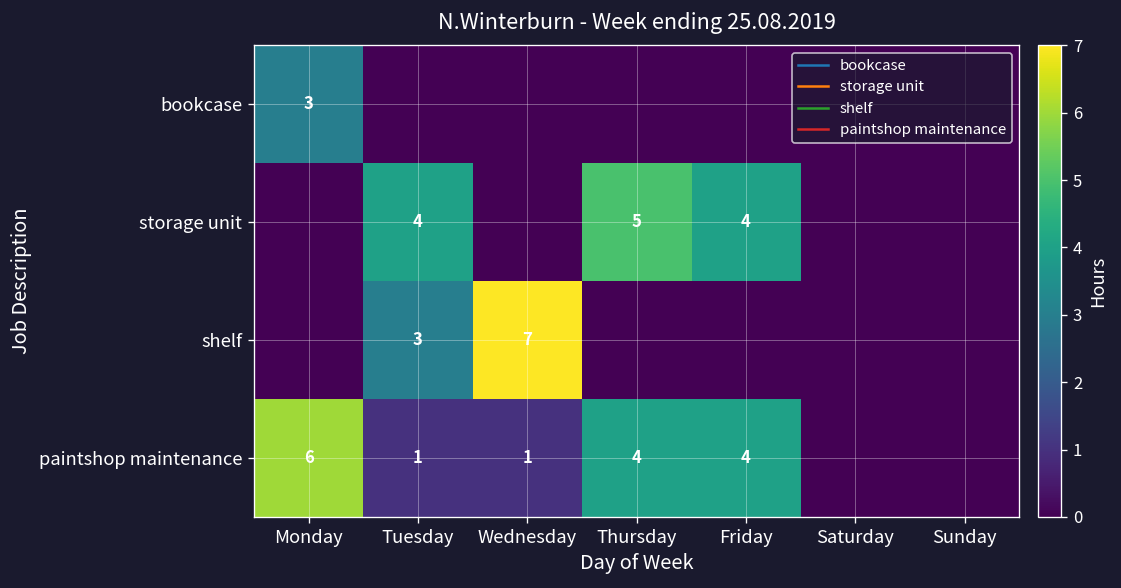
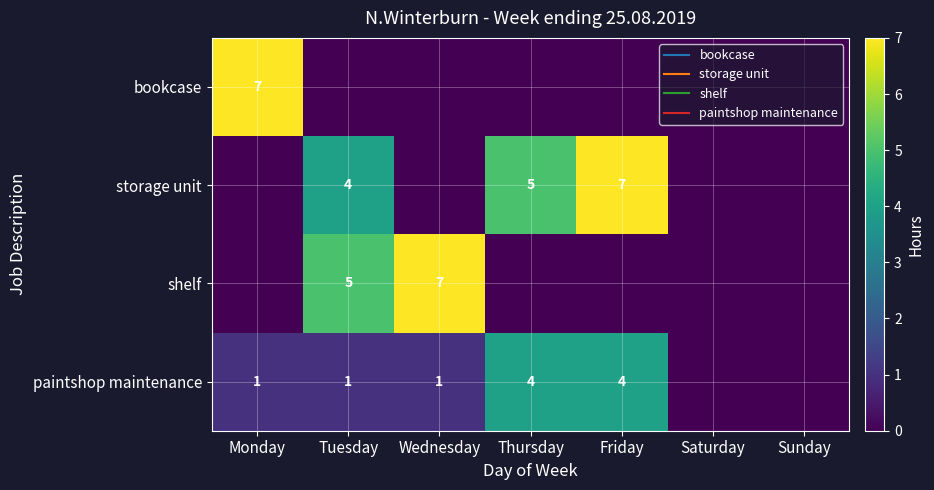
  {
    "bookcase": {
-     "Monday": 3
+     "Monday": 7
    },
    "storage unit": {
      "Tuesday": 4,
      "Thursday": 5,
-     "Friday": 4
+     "Friday": 7
    },
    "shelf": {
-     "Tuesday": 3,
+     "Tuesday": 5,
      "Wednesday": 7
    },
    "paintshop maintenance": {
-     "Monday": 6,
+     "Monday": 1,
      "Tuesday": 1,
      "Wednesday": 1,
      "Thursday": 4,
      "Friday": 4
    }
  }
